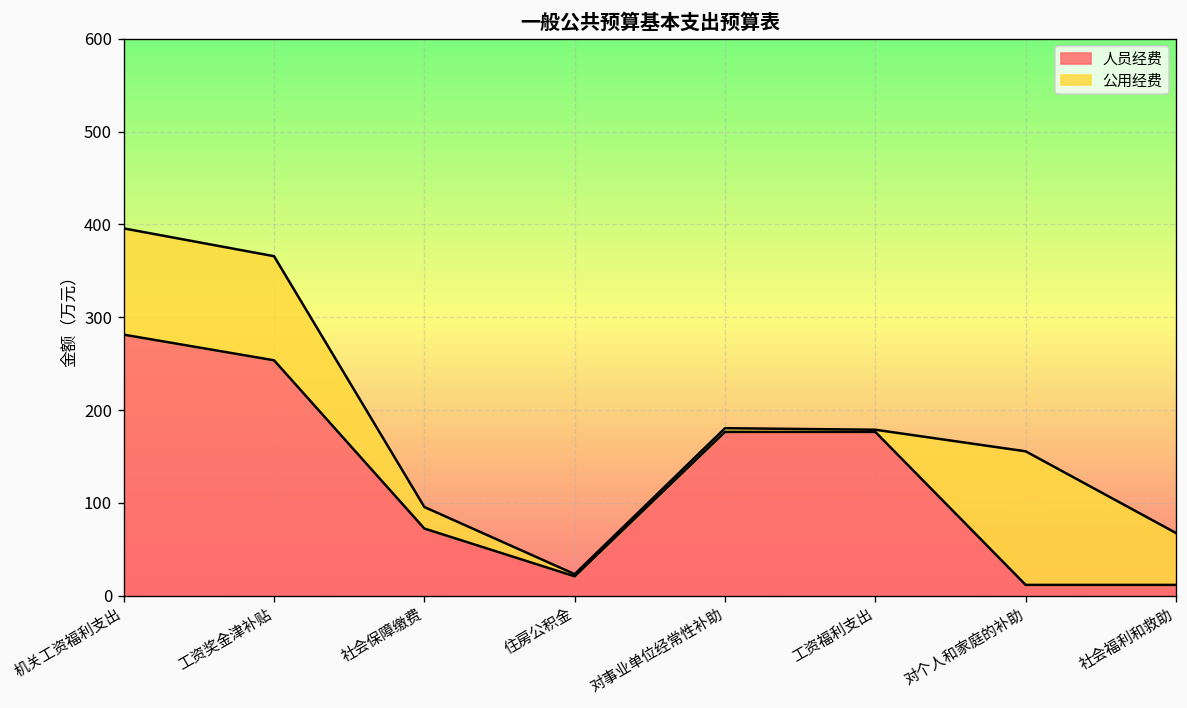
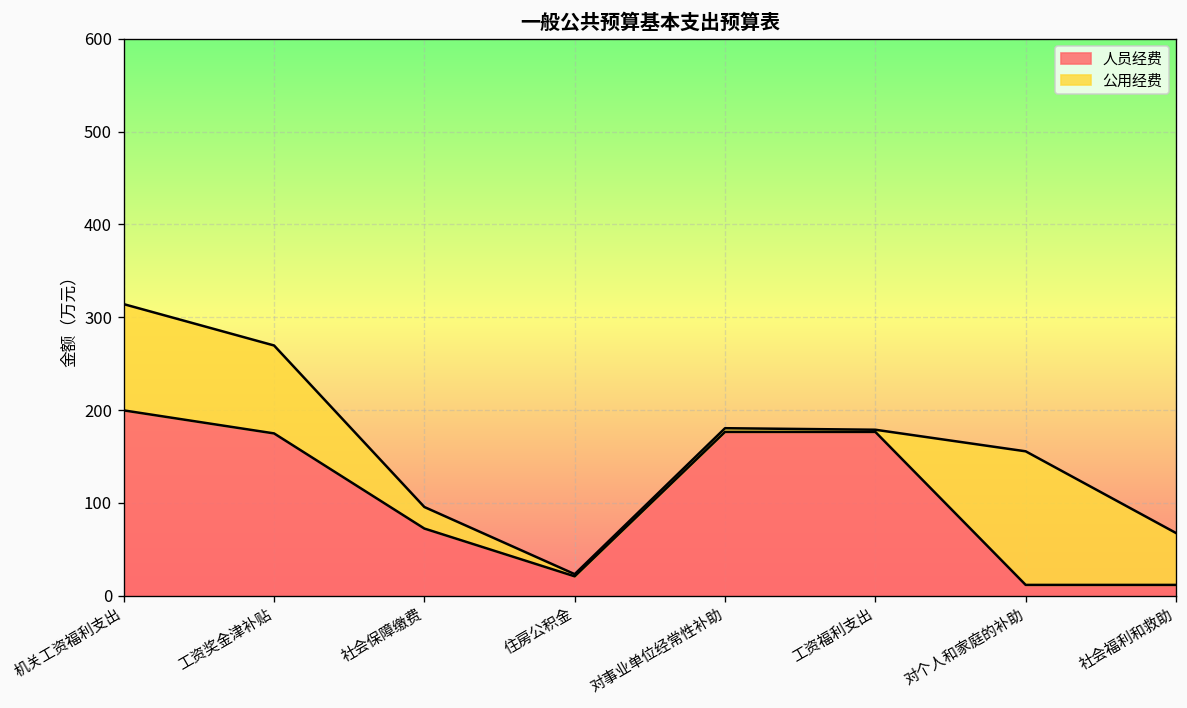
  {
    "人员经费": {
-     "机关工资福利支出": 280,
-     "工资奖金津补贴": 250,
+     "机关工资福利支出": 200,
+     "工资奖金津补贴": 170,
      "社会保障缴费": 70,
      "对事业单位经常性补助": 180,
      "对个人和家庭的补助": 10,
      "社会福利和救助": 10
    },
    "公用经费": {
      "机关工资福利支出": 110,
-     "工资奖金津补贴": 110,
+     "工资奖金津补贴": 90,
      "社会保障缴费": 20,
      "对事业单位经常性补助": 0,
      "对个人和家庭的补助": 140,
      "社会福利和救助": 60
    }
  }
